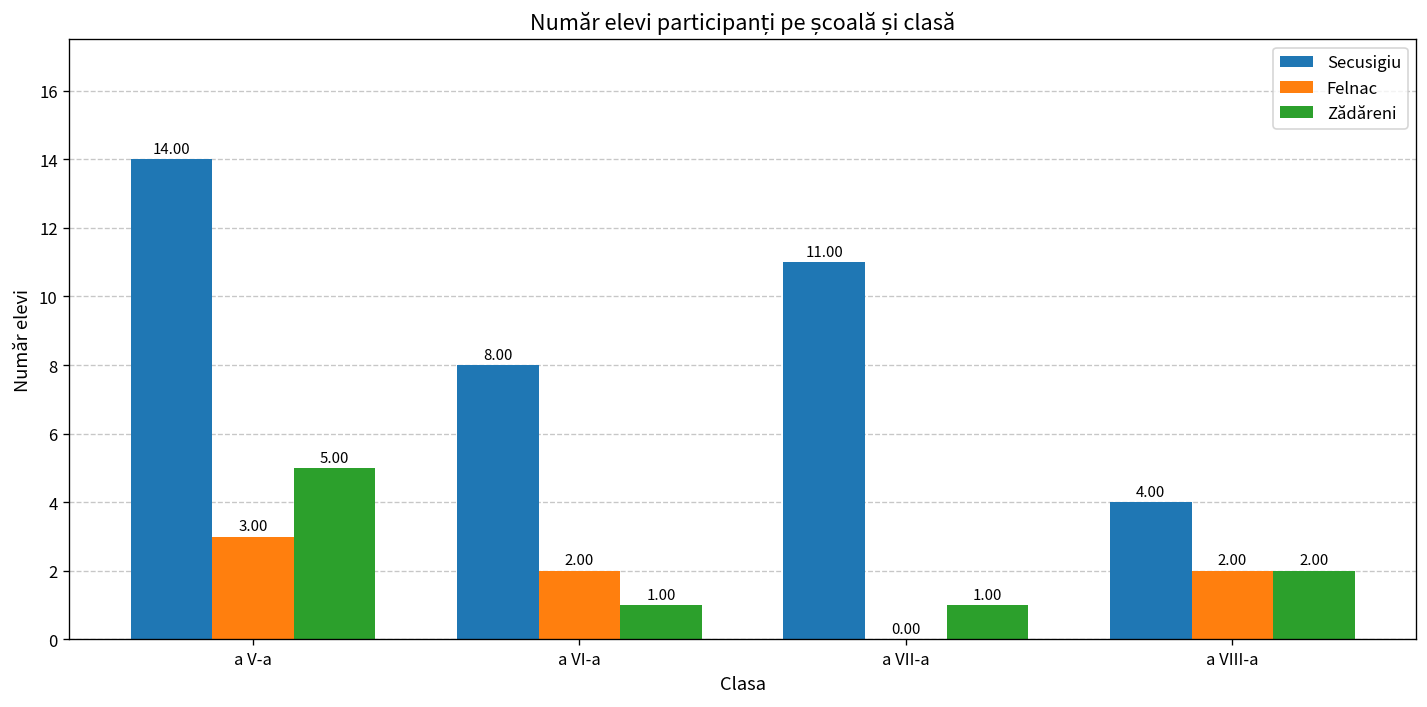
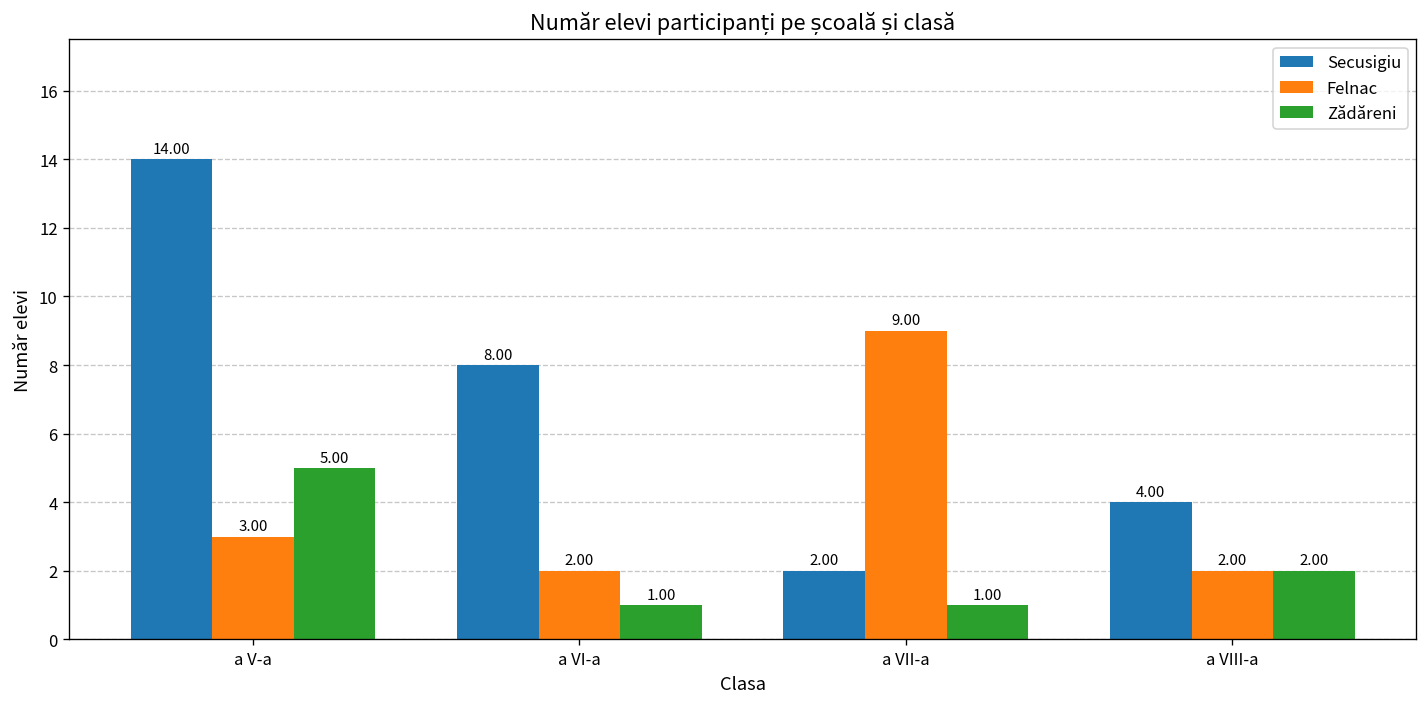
  {
    "Secusigiu": {
      "a V-a": 14.00,
      "a VI-a": 8.00,
-     "a VII-a": 11.00,
+     "a VII-a": 2.00,
      "a VIII-a": 4.00
    },
    "Felnac": {
      "a V-a": 3.00,
      "a VI-a": 2.00,
-     "a VII-a": 0.00,
+     "a VII-a": 9.00,
      "a VIII-a": 2.00
    },
    "Zădăreni": {
      "a V-a": 5.00,
      "a VI-a": 1.00,
      "a VII-a": 1.00,
      "a VIII-a": 2.00
    }
  }
